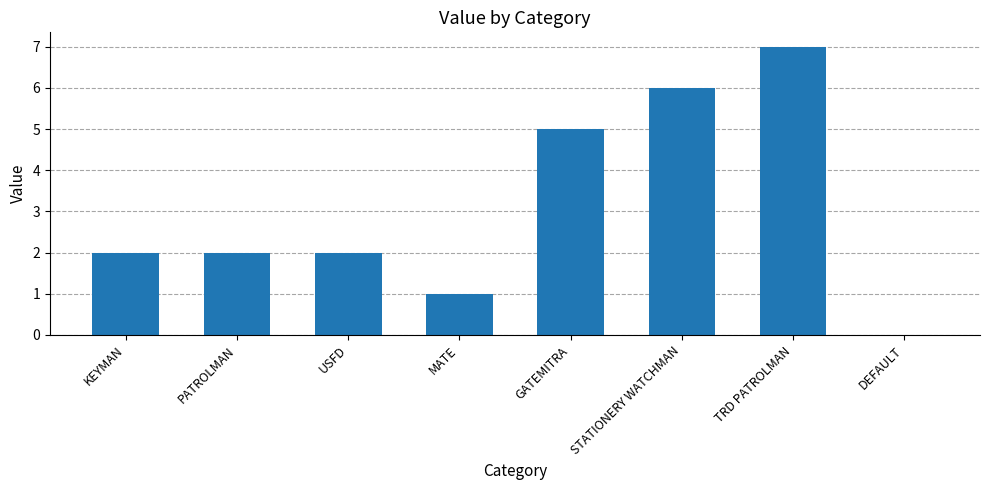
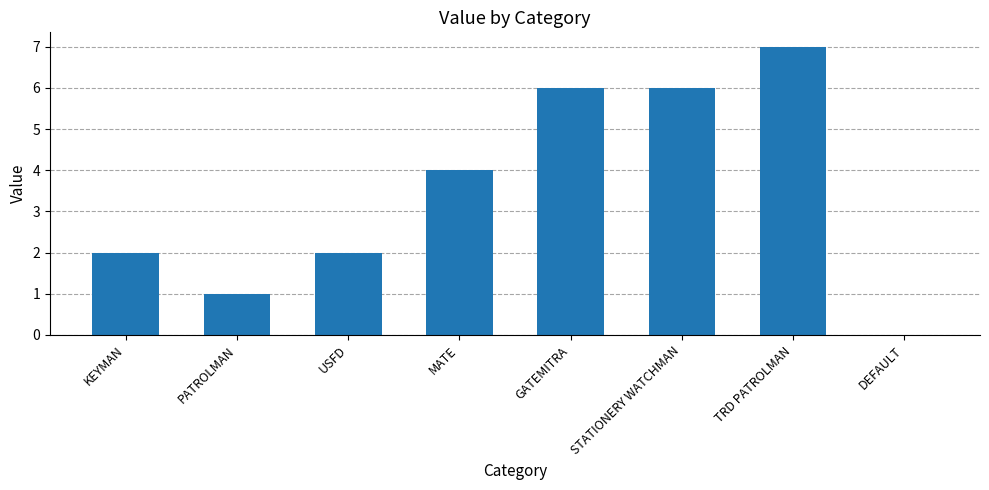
  {
    "KEYMAN": 2,
-   "PATROLMAN": 2,
+   "PATROLMAN": 1,
    "USFD": 2,
-   "MATE": 1,
-   "GATEMITRA": 5,
+   "MATE": 4,
+   "GATEMITRA": 6,
    "STATIONERY WATCHMAN": 6,
    "TRD PATROLMAN": 7,
    "DEFAULT": 0
  }
